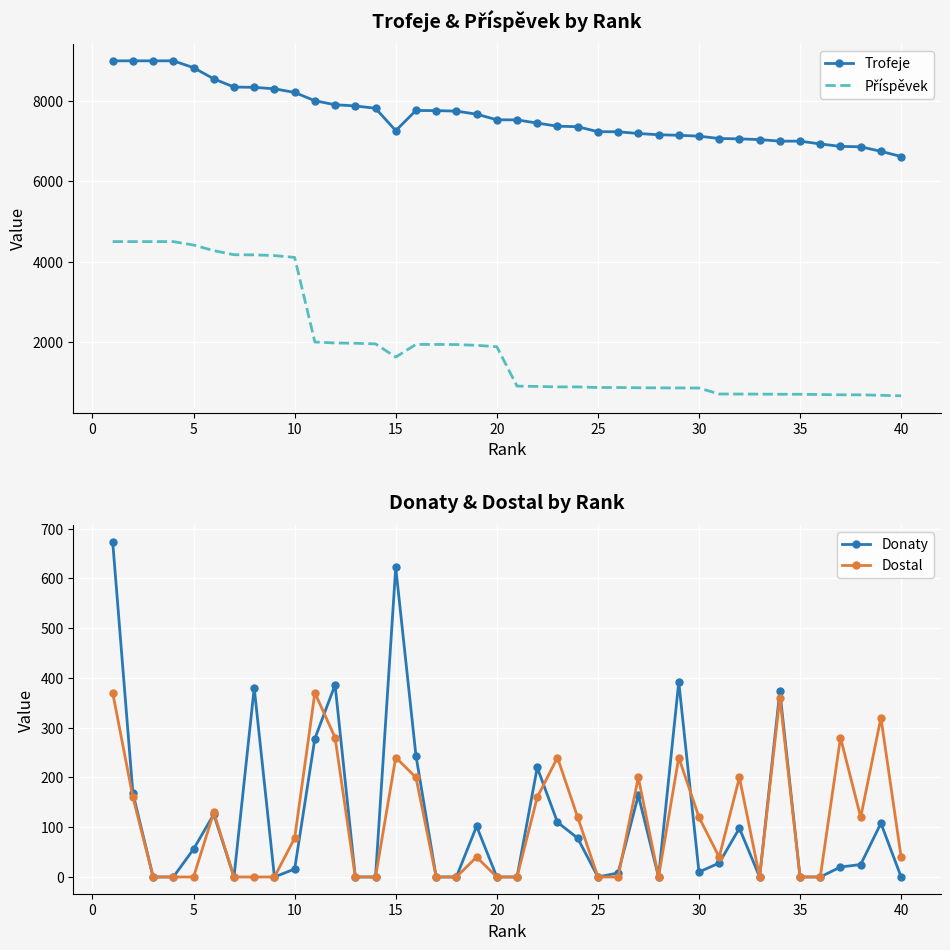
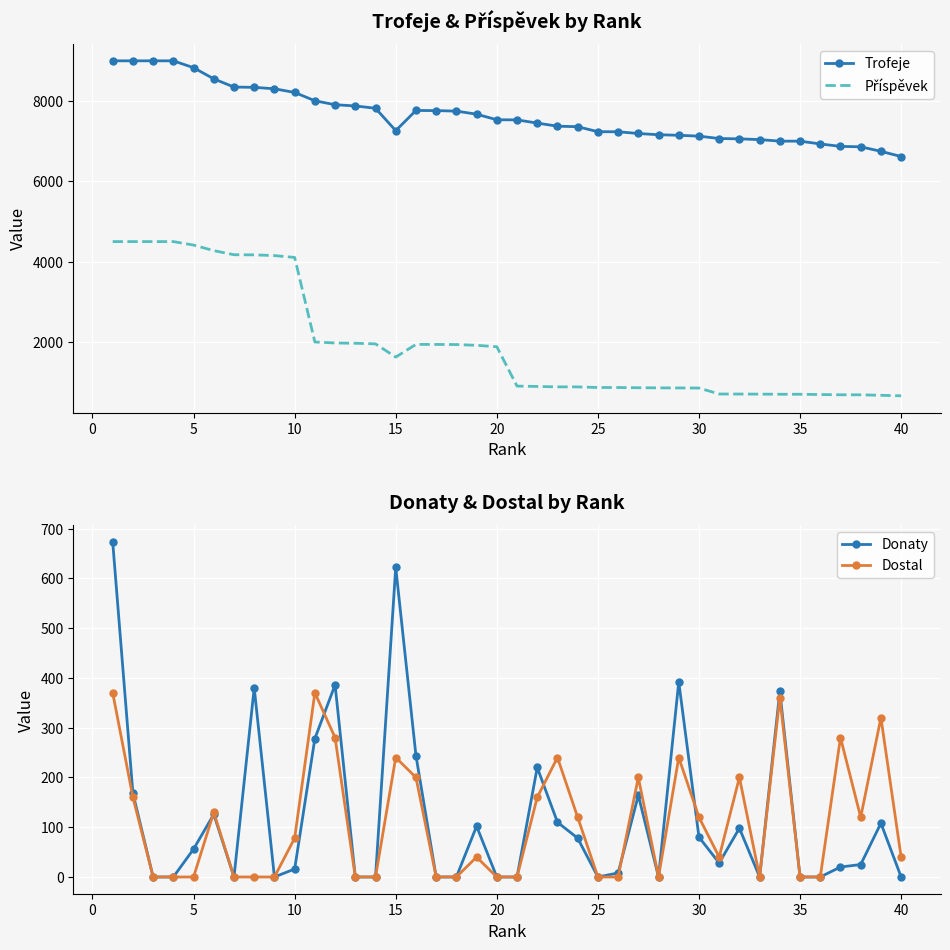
  {
    "Trofeje & Příspěvek by Rank": {
      "Trofeje": {
        "5": 8800,
        "10": 8200,
        "15": 7300,
        "20": 7500,
        "25": 7200,
        "30": 7100,
        "35": 7000,
        "40": 6600
      },
      "Příspěvek": {
        "5": 4400,
        "10": 4100,
        "15": 1600,
        "20": 1900,
        "25": 900,
        "30": 900,
        "35": 700,
        "40": 700
      }
    },
    "Donaty & Dostal by Rank": {
      "Donaty": {
        "5": 60,
        "10": 20,
        "15": 620,
-       "30": 10,
+       "30": 80,
        "40": 0
      },
      "Dostal": {
        "5": 0,
        "10": 80,
        "15": 240,
        "30": 120,
        "40": 40
      }
    }
  }
